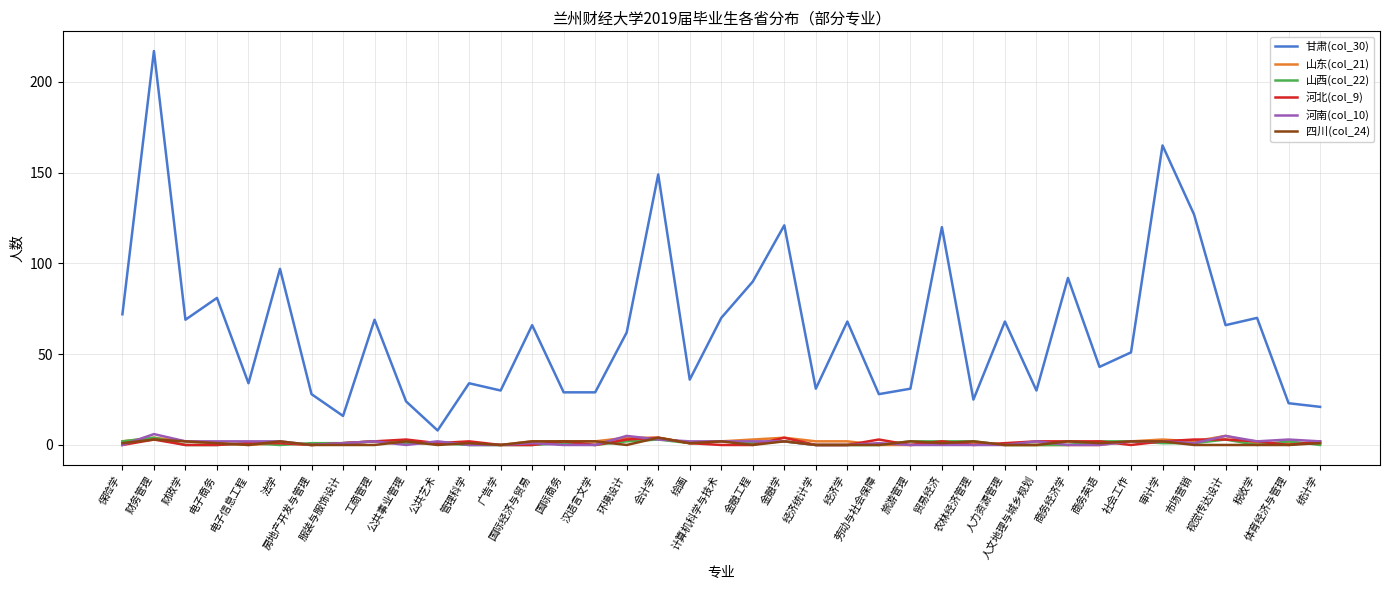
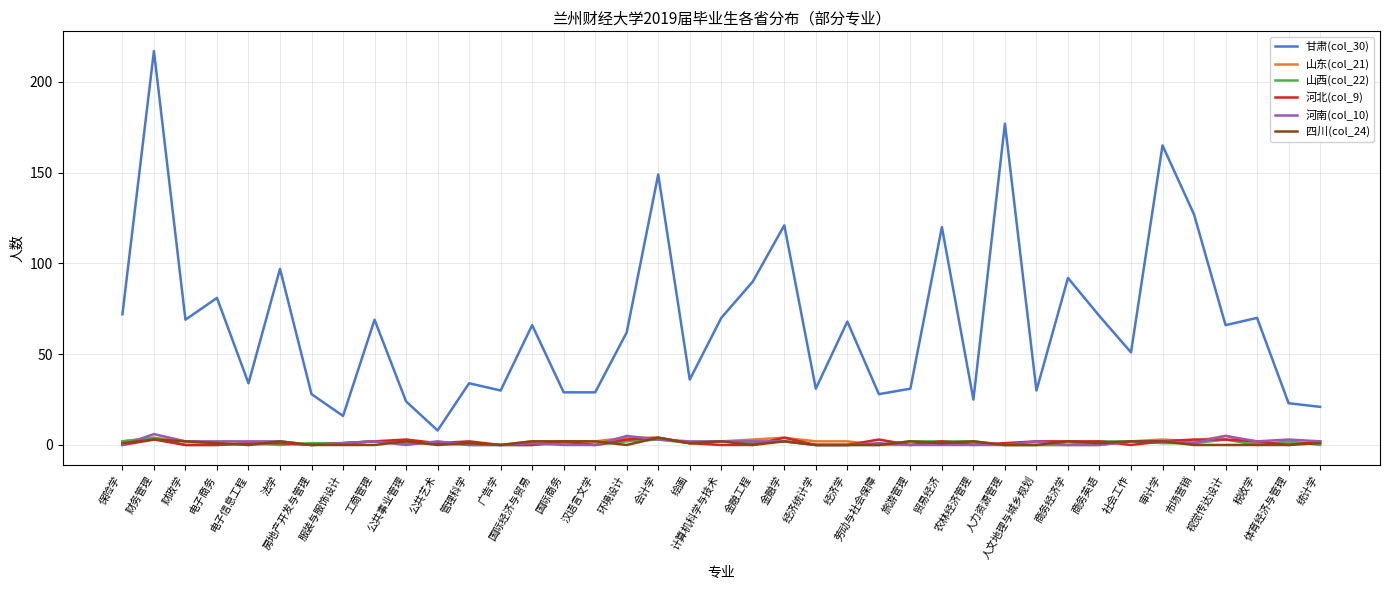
  {
    "甘肃(col_30)": {
      "保险学": 72,
      "财务管理": 217,
      "财政学": 69,
      "电子商务": 81,
      "电子信息工程": 34,
      "法学": 97,
      "房地产开发与管理": 28,
      "服装与服饰设计": 16,
      "工商管理": 69,
      "公共事业管理": 24,
      "公共艺术": 8,
      "管理科学": 34,
      "广告学": 30,
      "国际经济与贸易": 66,
      "国际商务": 29,
      "汉语言文学": 29,
      "环境设计": 62,
      "会计学": 149,
      "绘画": 36,
      "计算机科学与技术": 70,
      "金融工程": 90,
      "金融学": 121,
      "经济统计学": 31,
      "经济学": 68,
      "劳动与社会保障": 28,
      "旅游管理": 31,
      "贸易经济": 120,
      "农林经济管理": 25,
-     "人力资源管理": 68,
+     "人力资源管理": 177,
      "人文地理与城乡规划": 30,
      "商务经济学": 92,
-     "商务英语": 43,
+     "商务英语": 71,
      "社会工作": 51,
      "审计学": 165,
      "市场营销": 127,
      "视觉传达设计": 66,
      "税收学": 70,
      "体育经济与管理": 23,
      "统计学": 21
    },
    "山东(col_21)": {
      "经济统计学": 2,
      "经济学": 2
    },
    "河北(col_9)": {
      "计算机科学与技术": 0,
      "劳动与社会保障": 3,
      "社会工作": 0
    },
    "河南(col_10)": {
      "财务管理": 6
    },
    "四川(col_24)": {
      "工商管理": 0,
      "环境设计": 0,
      "视觉传达设计": 0
    }
  }
